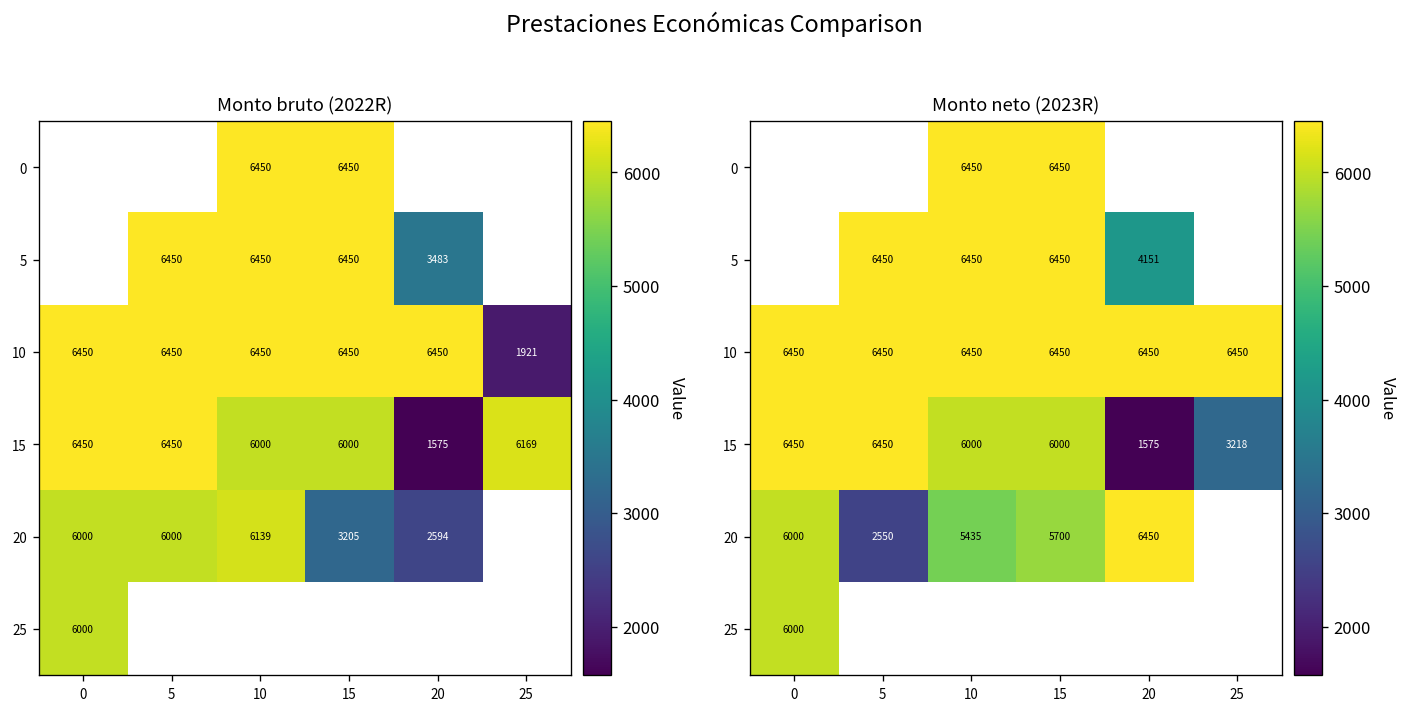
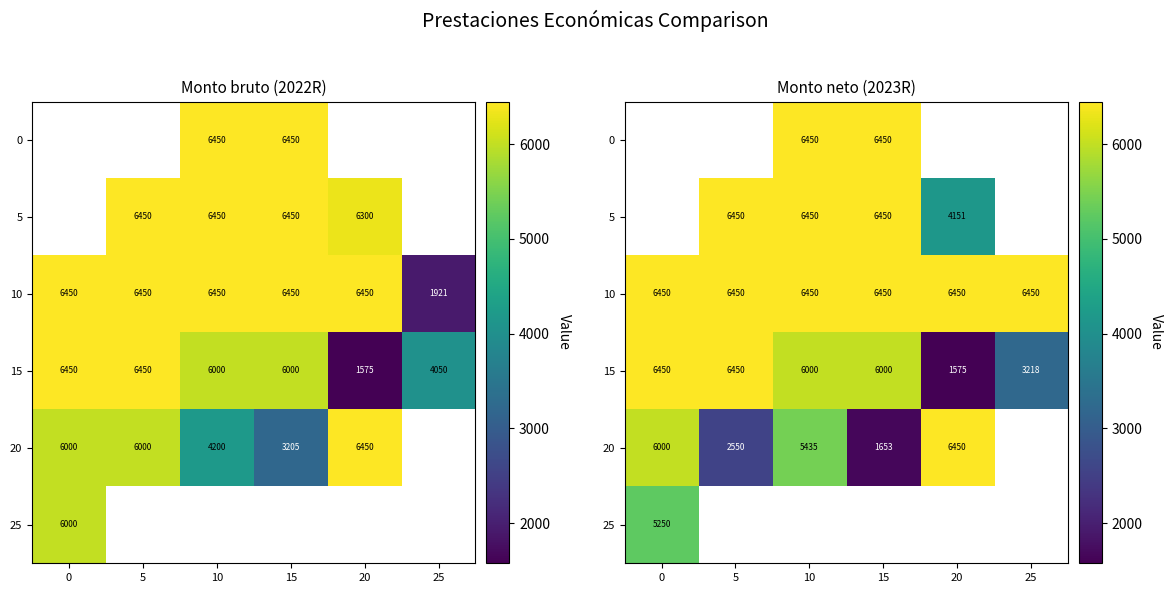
  {
    "Monto bruto (2022R)": {
      "0": {
        "10": 6450,
        "15": 6450
      },
      "5": {
        "5": 6450,
        "10": 6450,
        "15": 6450,
-       "20": 3483
+       "20": 6300
      },
      "10": {
        "0": 6450,
        "5": 6450,
        "10": 6450,
        "15": 6450,
        "20": 6450,
        "25": 1921
      },
      "15": {
        "0": 6450,
        "5": 6450,
        "10": 6000,
        "15": 6000,
        "20": 1575,
-       "25": 6169
+       "25": 4050
      },
      "20": {
        "0": 6000,
        "5": 6000,
-       "10": 6139,
+       "10": 4200,
        "15": 3205,
-       "20": 2594
+       "20": 6450
      },
      "25": {
        "0": 6000
      }
    },
    "Monto neto (2023R)": {
      "0": {
        "10": 6450,
        "15": 6450
      },
      "5": {
        "5": 6450,
        "10": 6450,
        "15": 6450,
        "20": 4151
      },
      "10": {
        "0": 6450,
        "5": 6450,
        "10": 6450,
        "15": 6450,
        "20": 6450,
        "25": 6450
      },
      "15": {
        "0": 6450,
        "5": 6450,
        "10": 6000,
        "15": 6000,
        "20": 1575,
        "25": 3218
      },
      "20": {
        "0": 6000,
        "5": 2550,
        "10": 5435,
-       "15": 5700,
+       "15": 1653,
        "20": 6450
      },
      "25": {
-       "0": 6000
+       "0": 5250
      }
    }
  }
